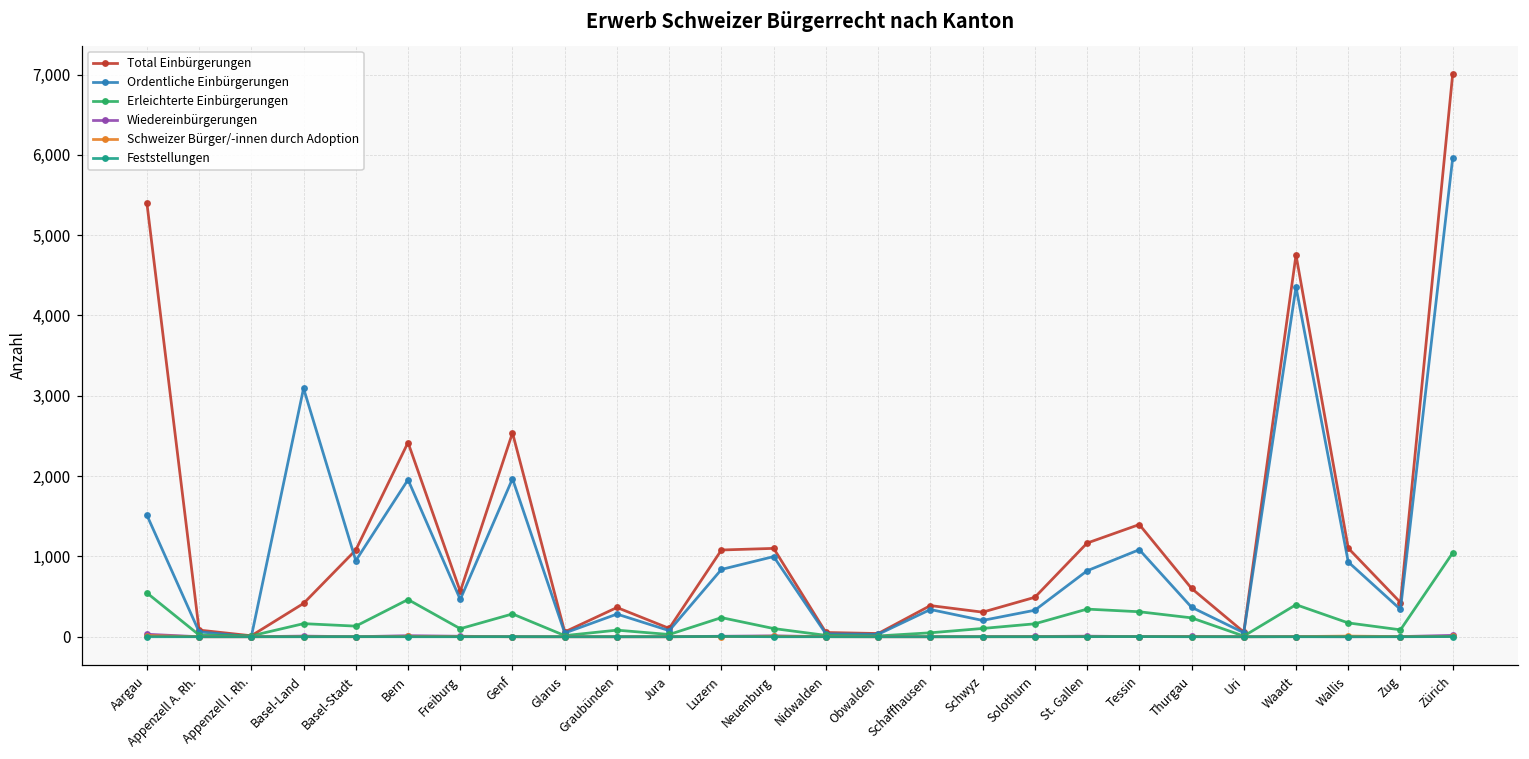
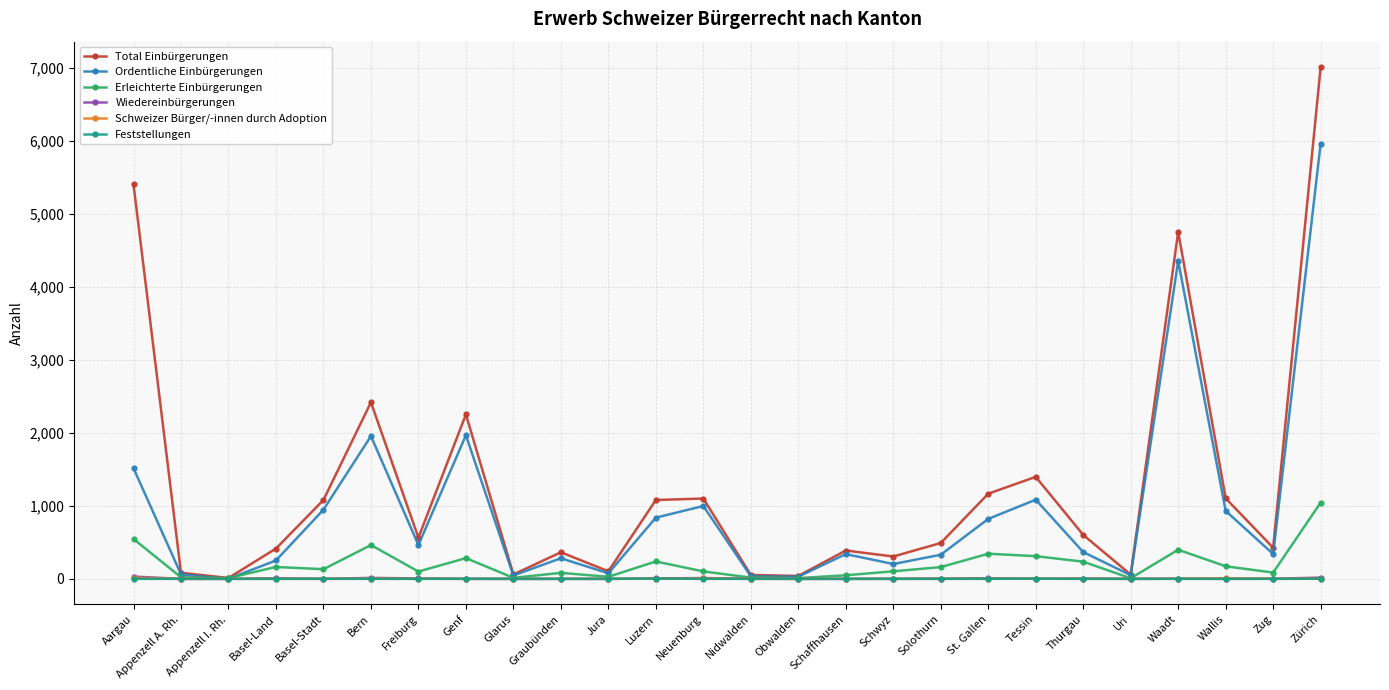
  {
    "Total Einbürgerungen": {
      "Aargau": "5,400",
      "Basel-Land": "400",
      "Basel-Stadt": "1,100",
      "Bern": "2,400",
      "Freiburg": "600",
-     "Genf": "2,500",
+     "Genf": "2,300",
      "Graubünden": "400",
      "Luzern": "1,100",
      "Neuenburg": "1,100",
      "Schaffhausen": "400",
      "Schwyz": "300",
      "Solothurn": "500",
      "St. Gallen": "1,200",
      "Tessin": "1,400",
      "Thurgau": "600",
      "Waadt": "4,800",
      "Wallis": "1,100",
      "Zug": "400",
      "Zürich": "7,000"
    },
    "Ordentliche Einbürgerungen": {
      "Aargau": "1,500",
-     "Basel-Land": "3,100",
+     "Basel-Land": "300",
      "Basel-Stadt": "900",
      "Bern": "2,000",
      "Freiburg": "500",
      "Genf": "2,000",
      "Graubünden": "300",
      "Luzern": "800",
      "Neuenburg": "1,000",
      "Schaffhausen": "300",
      "Schwyz": "200",
      "Solothurn": "300",
      "St. Gallen": "800",
      "Tessin": "1,100",
      "Thurgau": "400",
      "Waadt": "4,400",
      "Wallis": "900",
      "Zug": "300",
      "Zürich": "6,000"
    }
  }
